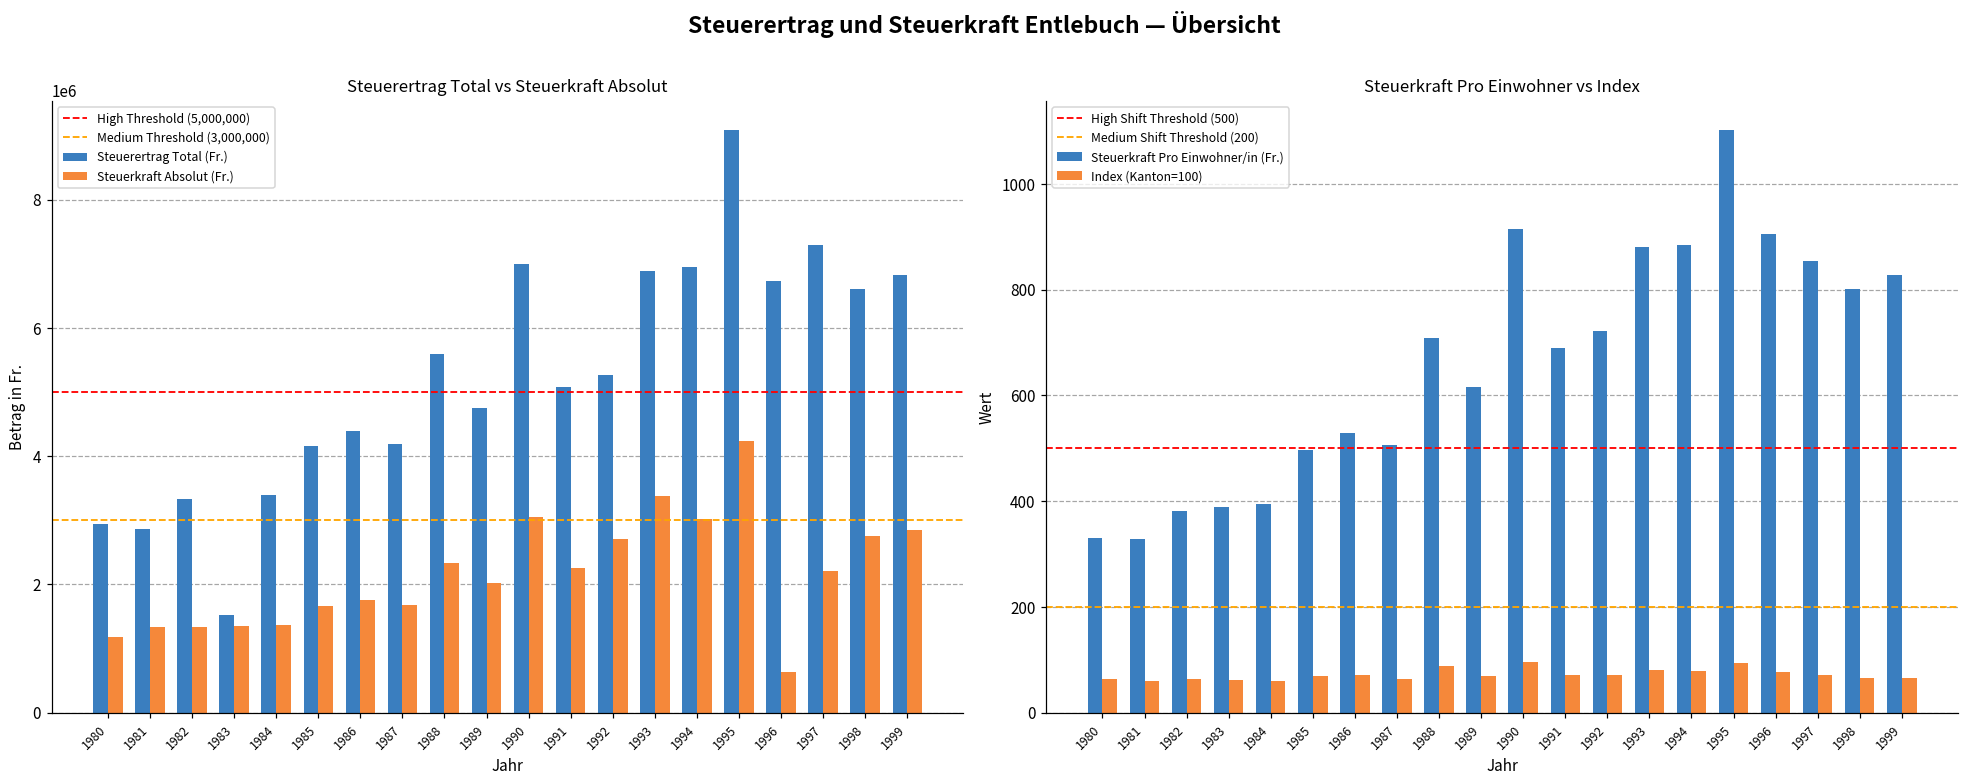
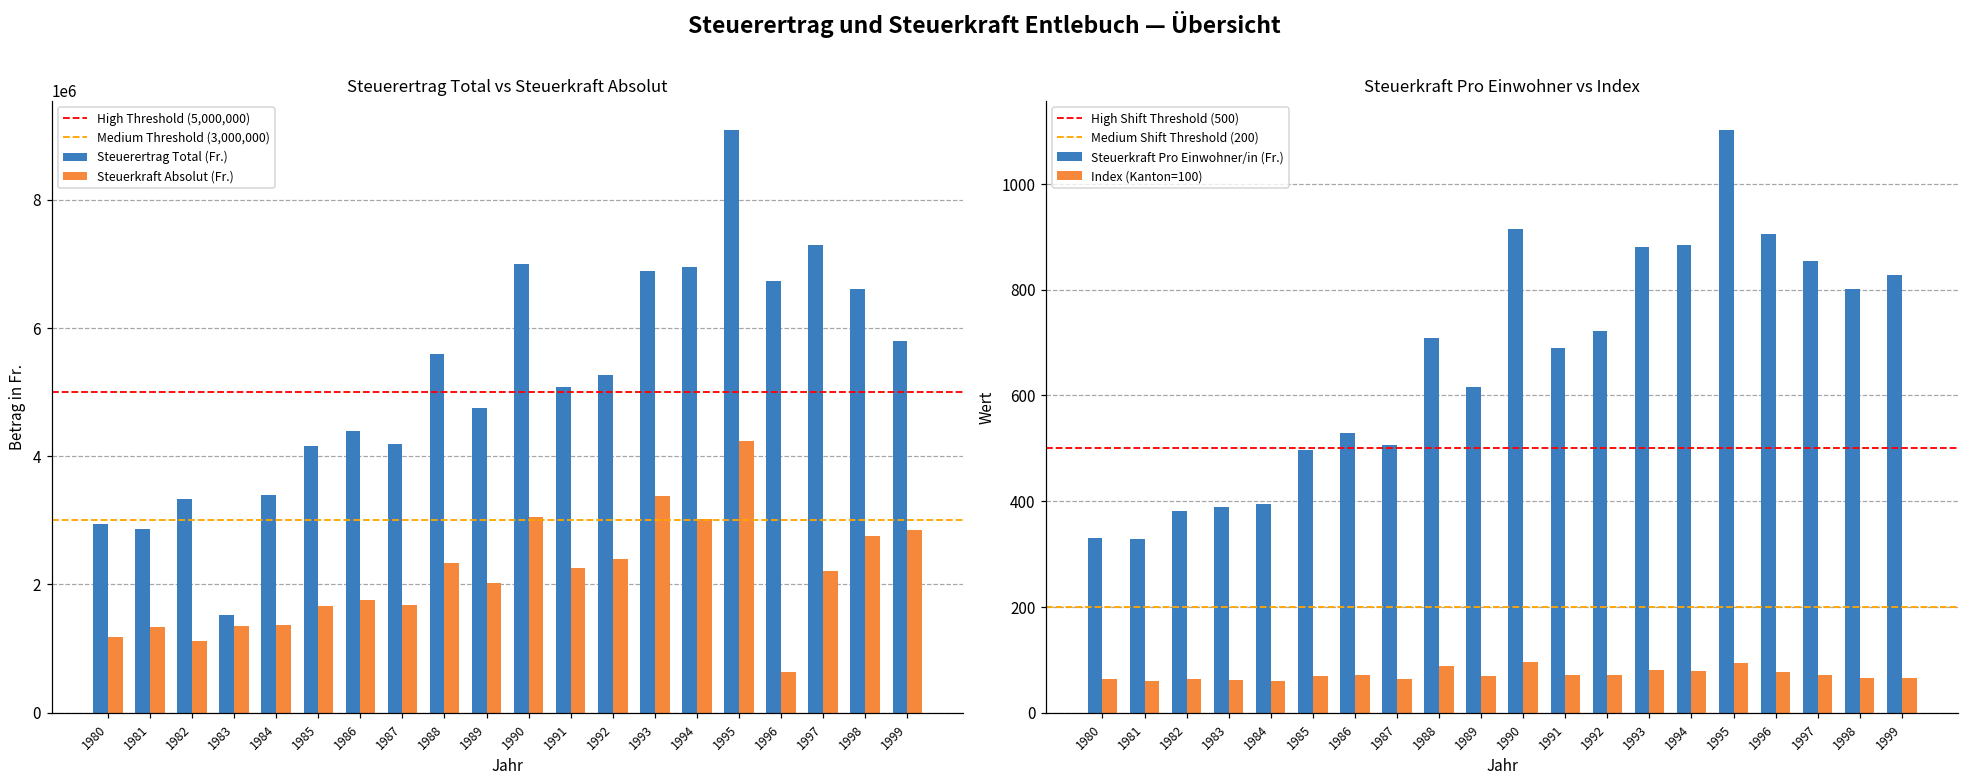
  {
    "Steuerertrag Total vs Steuerkraft Absolut": {
      "Steuerertrag Total (Fr.)": {
        "1980": 2900000,
        "1981": 2900000,
        "1982": 3300000,
        "1983": 1500000,
        "1984": 3400000,
        "1985": 4200000,
        "1986": 4400000,
        "1987": 4200000,
        "1988": 5600000,
        "1989": 4700000,
        "1990": 7000000,
        "1991": 5100000,
        "1992": 5300000,
        "1993": 6900000,
        "1994": 6900000,
        "1995": 9100000,
        "1996": 6700000,
        "1997": 7300000,
        "1998": 6600000,
-       "1999": 6800000
+       "1999": 5800000
      },
      "Steuerkraft Absolut (Fr.)": {
        "1980": 1200000,
        "1981": 1300000,
-       "1982": 1300000,
+       "1982": 1100000,
        "1983": 1300000,
        "1984": 1400000,
        "1985": 1700000,
        "1986": 1800000,
        "1987": 1700000,
        "1988": 2300000,
        "1989": 2000000,
        "1990": 3000000,
        "1991": 2300000,
-       "1992": 2700000,
+       "1992": 2400000,
        "1993": 3400000,
        "1994": 3000000,
        "1995": 4200000,
        "1996": 600000,
        "1997": 2200000,
        "1998": 2800000,
        "1999": 2800000
      }
    },
    "Steuerkraft Pro Einwohner vs Index": {
      "Steuerkraft Pro Einwohner/in (Fr.)": {
        "1980": 330,
        "1981": 330,
        "1982": 380,
        "1983": 390,
        "1984": 400,
        "1985": 500,
        "1986": 530,
        "1987": 510,
        "1988": 710,
        "1989": 620,
        "1990": 920,
        "1991": 690,
        "1992": 720,
        "1993": 880,
        "1994": 880,
        "1995": 1100,
        "1996": 910,
        "1997": 860,
        "1998": 800,
        "1999": 830
      },
      "Index (Kanton=100)": {
        "1980": 60,
        "1981": 60,
        "1982": 60,
        "1983": 60,
        "1984": 60,
        "1985": 70,
        "1986": 70,
        "1987": 60,
        "1988": 90,
        "1989": 70,
        "1990": 100,
        "1991": 70,
        "1992": 70,
        "1993": 80,
        "1994": 80,
        "1995": 90,
        "1996": 80,
        "1997": 70,
        "1998": 70,
        "1999": 70
      }
    }
  }
